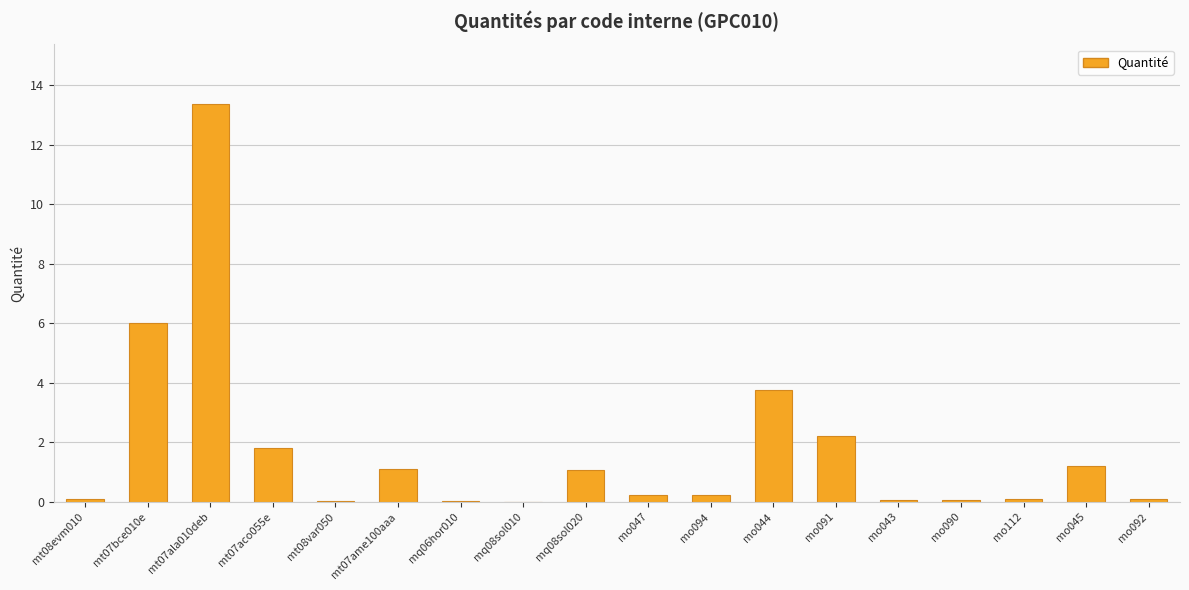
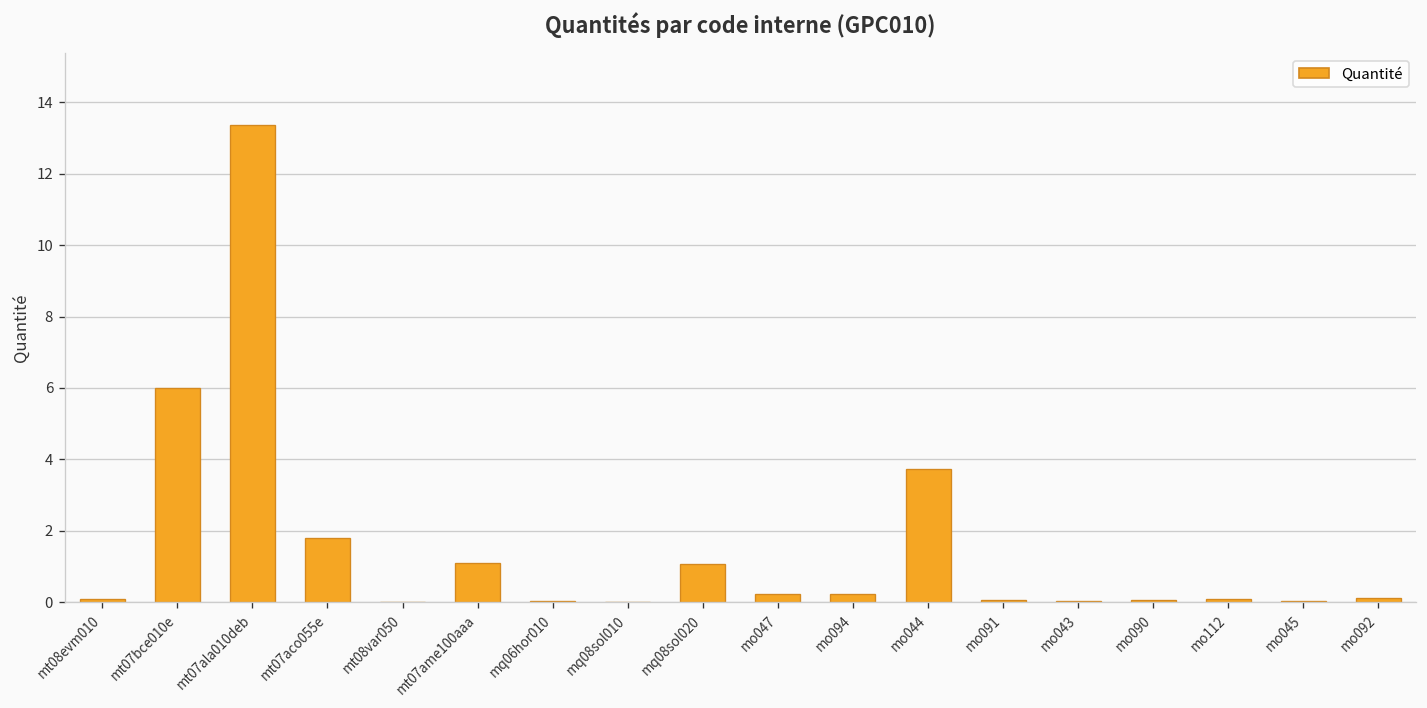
  {
    "mt08evm010": 0.1,
    "mt07bce010e": 6.0,
    "mt07ala010deb": 13.4,
    "mt07aco055e": 1.8,
    "mt07ame100aaa": 1.1,
    "mq08sol020": 1.1,
    "mo047": 0.2,
    "mo094": 0.2,
    "mo044": 3.7,
-   "mo091": 2.2,
+   "mo091": 0.1,
    "mo112": 0.1,
-   "mo045": 1.2,
+   "mo045": 0.0,
    "mo092": 0.1
  }
